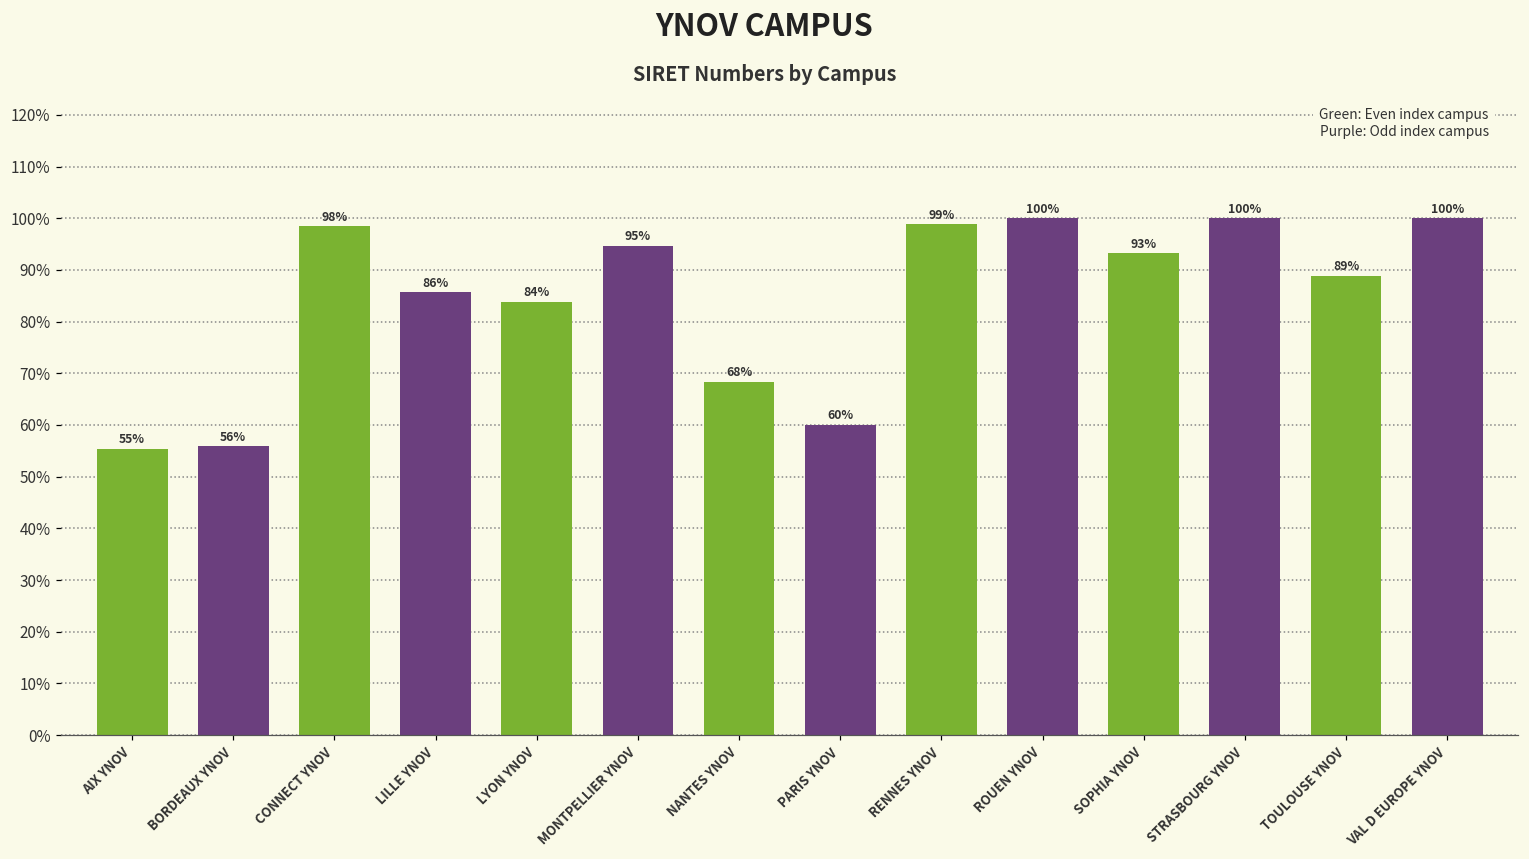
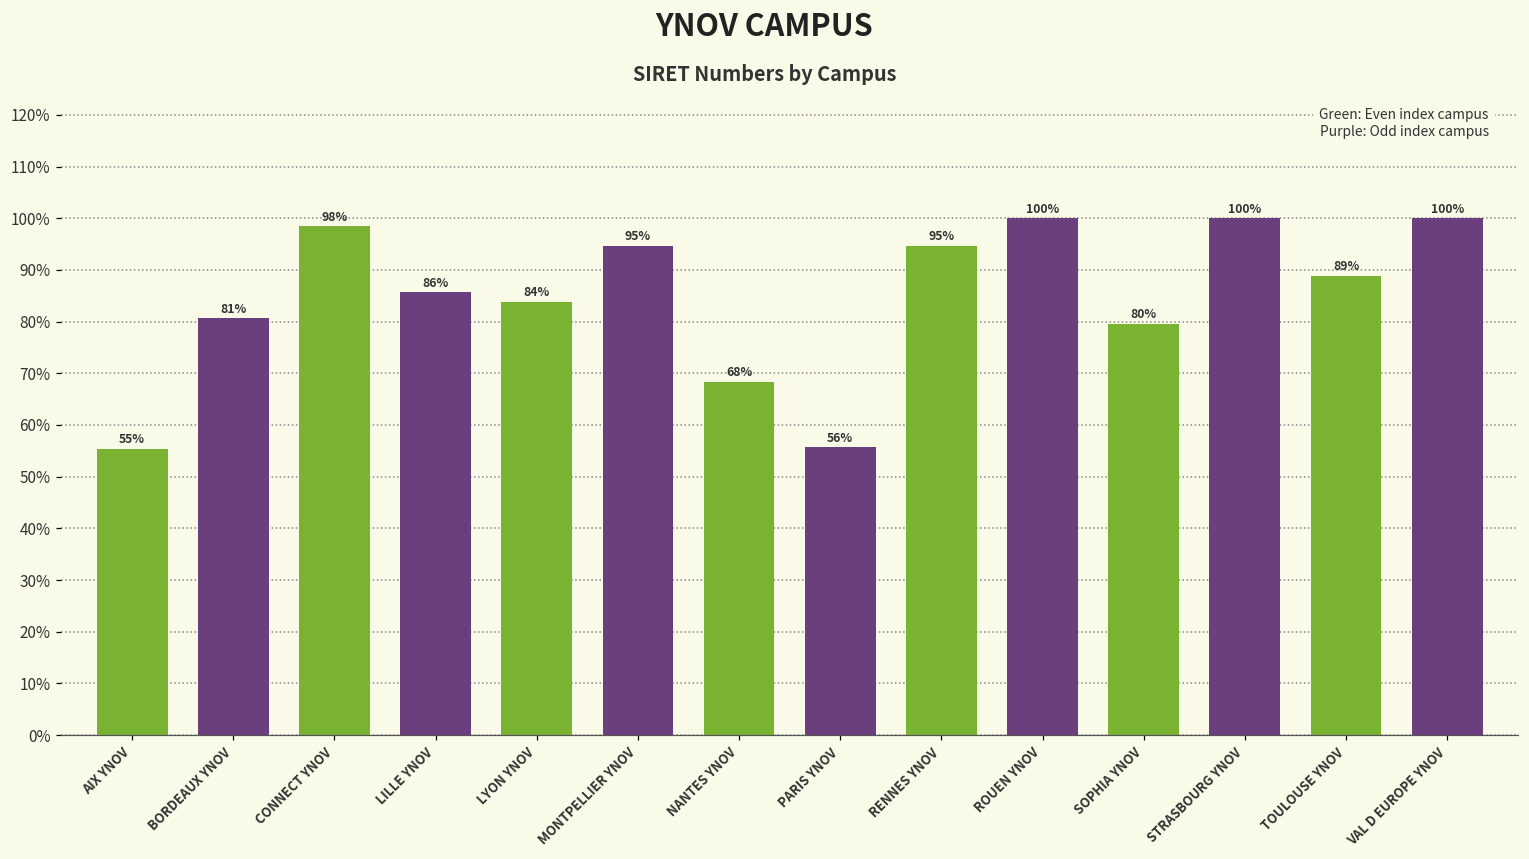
  {
    "AIX YNOV": "55%",
-   "BORDEAUX YNOV": "56%",
+   "BORDEAUX YNOV": "81%",
    "CONNECT YNOV": "98%",
    "LILLE YNOV": "86%",
    "LYON YNOV": "84%",
    "MONTPELLIER YNOV": "95%",
    "NANTES YNOV": "68%",
-   "PARIS YNOV": "60%",
-   "RENNES YNOV": "99%",
+   "PARIS YNOV": "56%",
+   "RENNES YNOV": "95%",
    "ROUEN YNOV": "100%",
-   "SOPHIA YNOV": "93%",
+   "SOPHIA YNOV": "80%",
    "STRASBOURG YNOV": "100%",
    "TOULOUSE YNOV": "89%",
    "VAL D EUROPE YNOV": "100%"
  }
